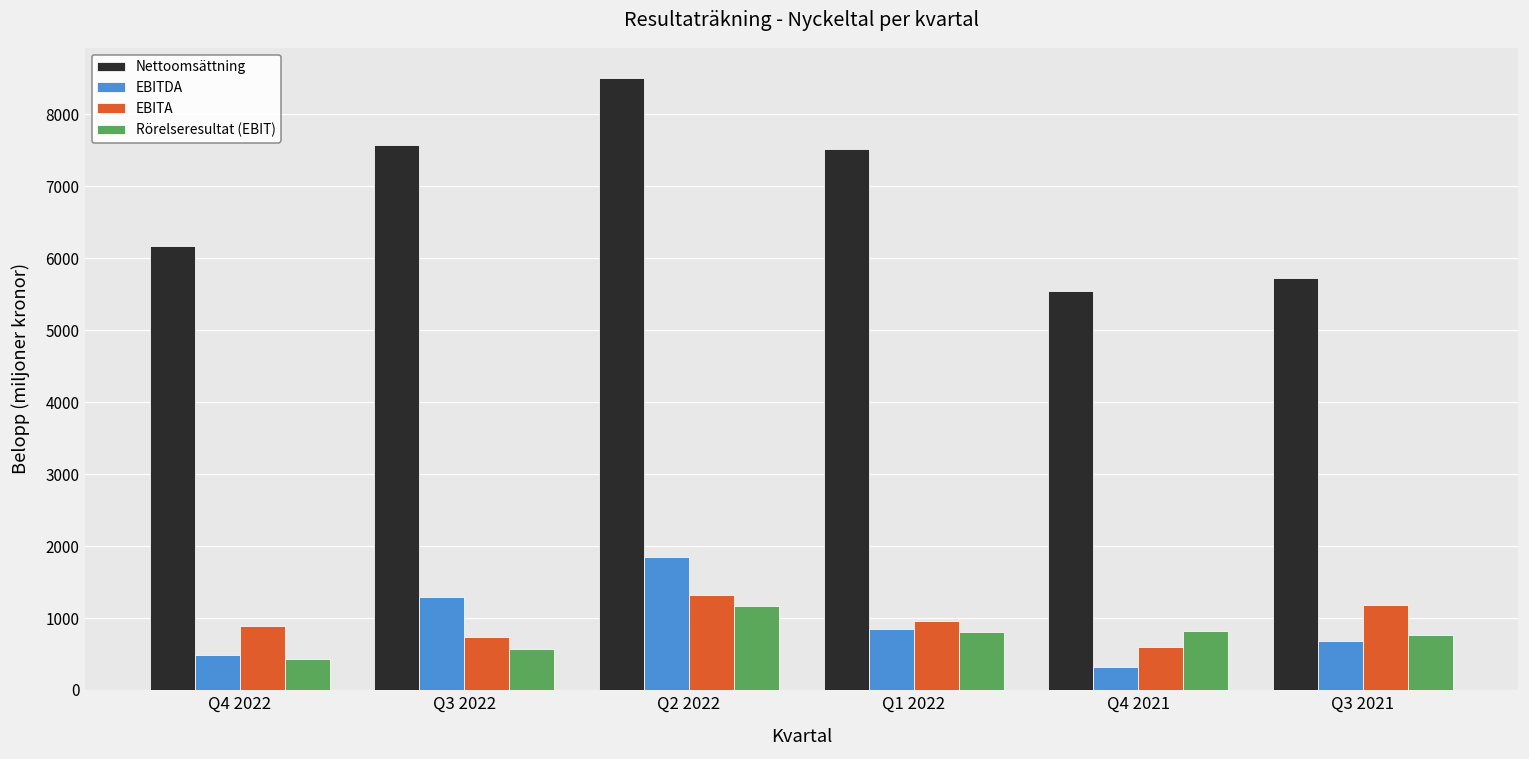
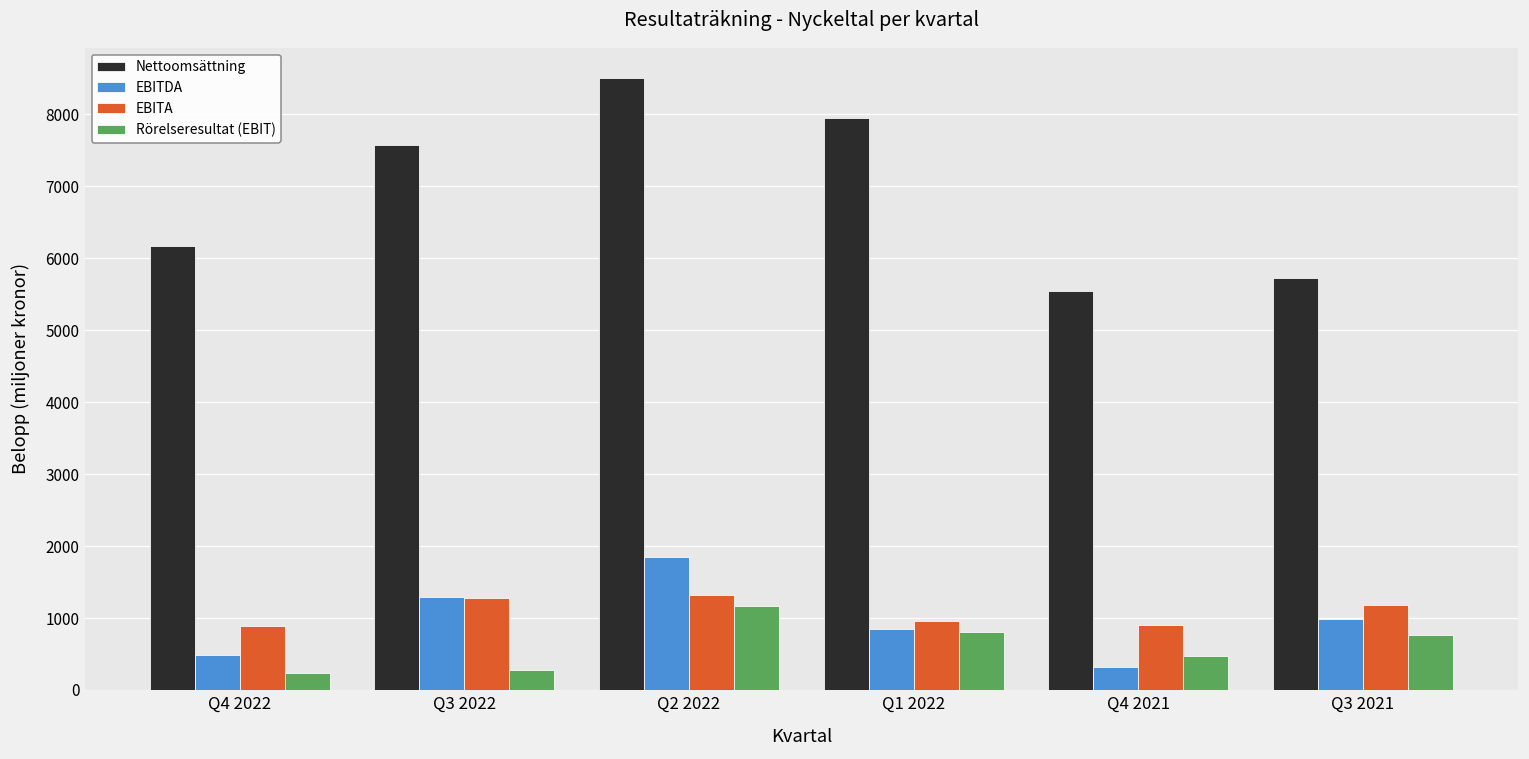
  {
    "Nettoomsättning": {
      "Q4 2022": 6200,
      "Q3 2022": 7600,
      "Q2 2022": 8500,
-     "Q1 2022": 7500,
+     "Q1 2022": 7900,
      "Q4 2021": 5500,
      "Q3 2021": 5700
    },
    "EBITDA": {
      "Q4 2022": 500,
      "Q3 2022": 1300,
      "Q2 2022": 1800,
      "Q1 2022": 800,
      "Q4 2021": 300,
-     "Q3 2021": 700
+     "Q3 2021": 1000
    },
    "EBITA": {
      "Q4 2022": 900,
-     "Q3 2022": 700,
+     "Q3 2022": 1300,
      "Q2 2022": 1300,
      "Q1 2022": 1000,
-     "Q4 2021": 600,
+     "Q4 2021": 900,
      "Q3 2021": 1200
    },
    "Rörelseresultat (EBIT)": {
-     "Q4 2022": 400,
-     "Q3 2022": 600,
+     "Q4 2022": 200,
+     "Q3 2022": 300,
      "Q2 2022": 1200,
      "Q1 2022": 800,
-     "Q4 2021": 800,
+     "Q4 2021": 500,
      "Q3 2021": 800
    }
  }
